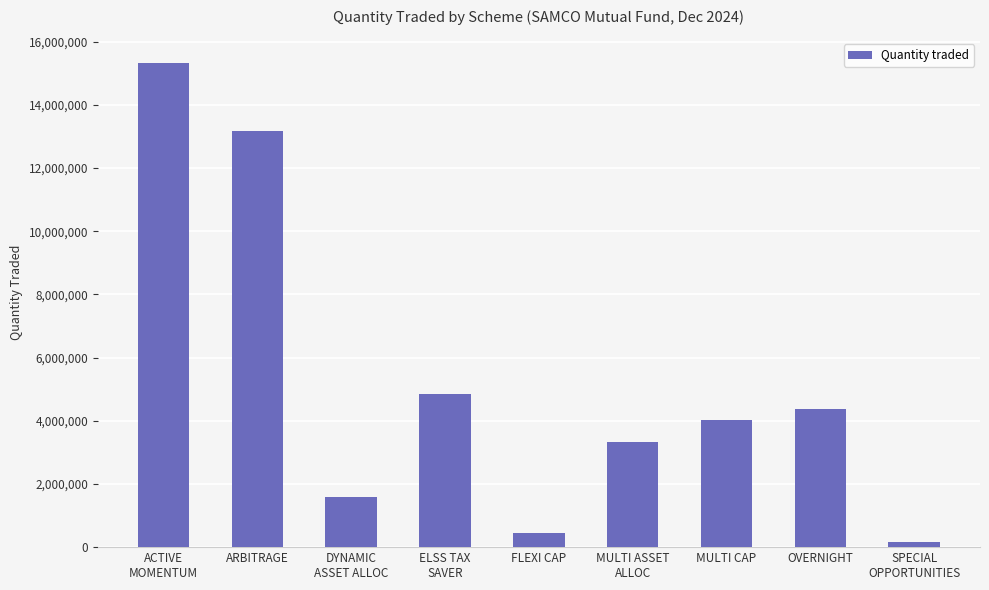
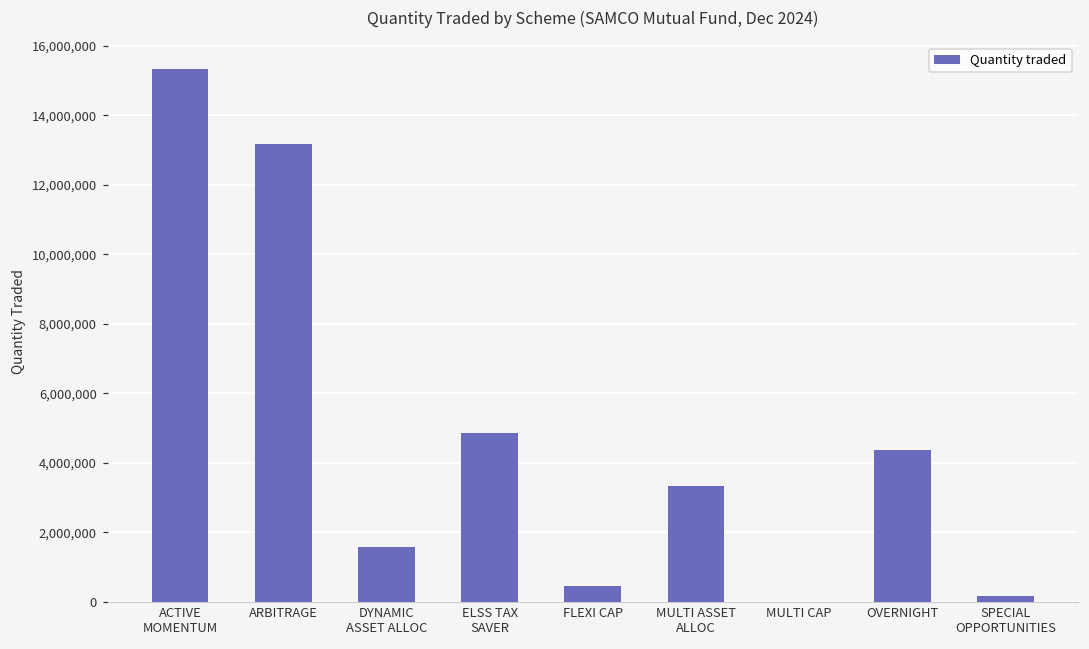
  {
    "ACTIVE MOMENTUM": "15,300,000",
    "ARBITRAGE": "13,200,000",
    "DYNAMIC ASSET ALLOC": "1,600,000",
    "ELSS TAX SAVER": "4,900,000",
    "FLEXI CAP": "400,000",
    "MULTI ASSET ALLOC": "3,300,000",
-   "MULTI CAP": "4,000,000",
+   "MULTI CAP": "0",
    "OVERNIGHT": "4,400,000",
    "SPECIAL OPPORTUNITIES": "200,000"
  }
